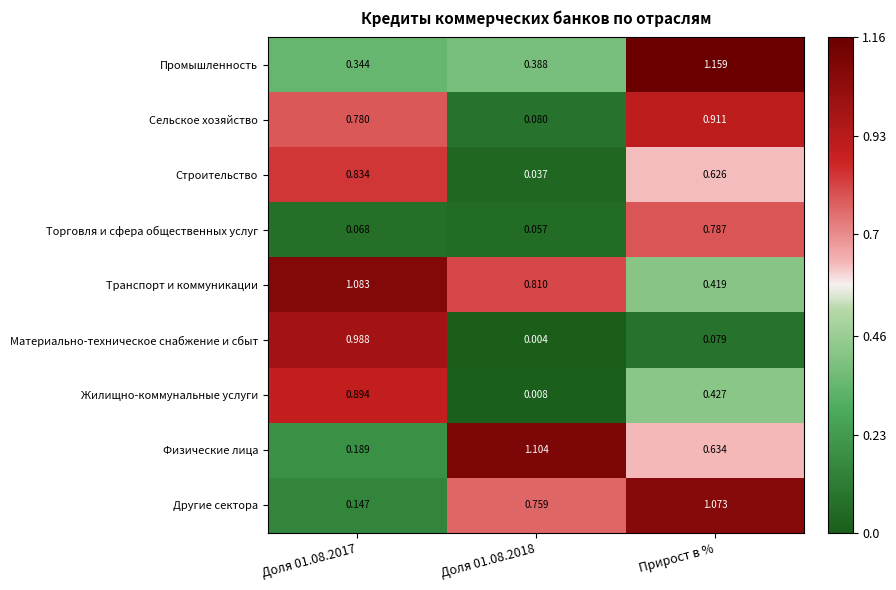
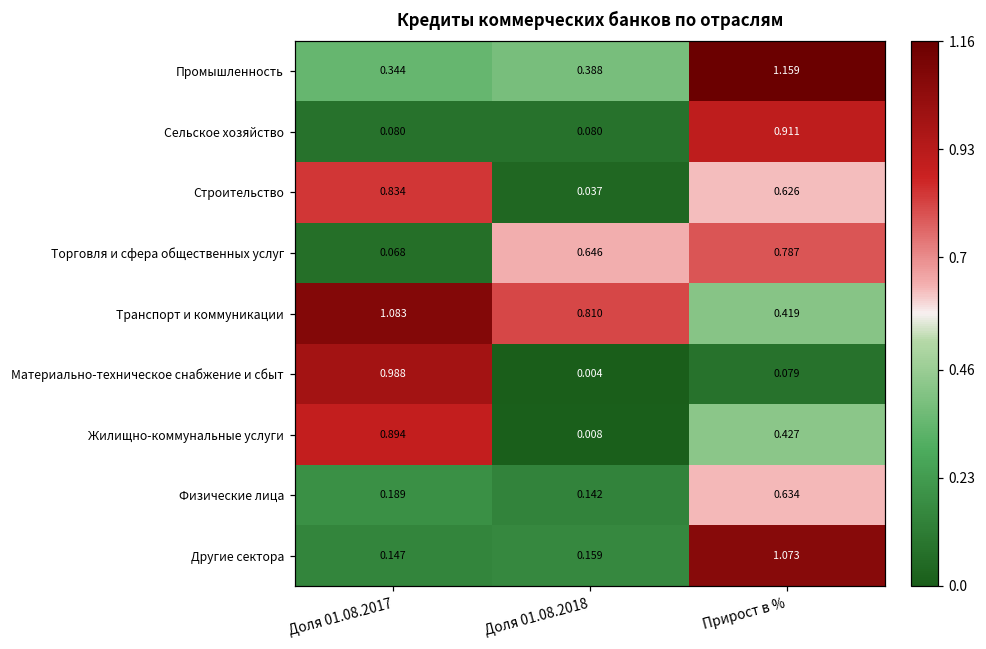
  {
    "Промышленность": {
      "Доля 01.08.2017": 0.344,
      "Доля 01.08.2018": 0.388,
      "Прирост в %": 1.159
    },
    "Сельское хозяйство": {
-     "Доля 01.08.2017": 0.780,
+     "Доля 01.08.2017": 0.080,
      "Доля 01.08.2018": 0.080,
      "Прирост в %": 0.911
    },
    "Строительство": {
      "Доля 01.08.2017": 0.834,
      "Доля 01.08.2018": 0.037,
      "Прирост в %": 0.626
    },
    "Торговля и сфера общественных услуг": {
      "Доля 01.08.2017": 0.068,
-     "Доля 01.08.2018": 0.057,
+     "Доля 01.08.2018": 0.646,
      "Прирост в %": 0.787
    },
    "Транспорт и коммуникации": {
      "Доля 01.08.2017": 1.083,
      "Доля 01.08.2018": 0.810,
      "Прирост в %": 0.419
    },
    "Материально-техническое снабжение и сбыт": {
      "Доля 01.08.2017": 0.988,
      "Доля 01.08.2018": 0.004,
      "Прирост в %": 0.079
    },
    "Жилищно-коммунальные услуги": {
      "Доля 01.08.2017": 0.894,
      "Доля 01.08.2018": 0.008,
      "Прирост в %": 0.427
    },
    "Физические лица": {
      "Доля 01.08.2017": 0.189,
-     "Доля 01.08.2018": 1.104,
+     "Доля 01.08.2018": 0.142,
      "Прирост в %": 0.634
    },
    "Другие сектора": {
      "Доля 01.08.2017": 0.147,
-     "Доля 01.08.2018": 0.759,
+     "Доля 01.08.2018": 0.159,
      "Прирост в %": 1.073
    }
  }
